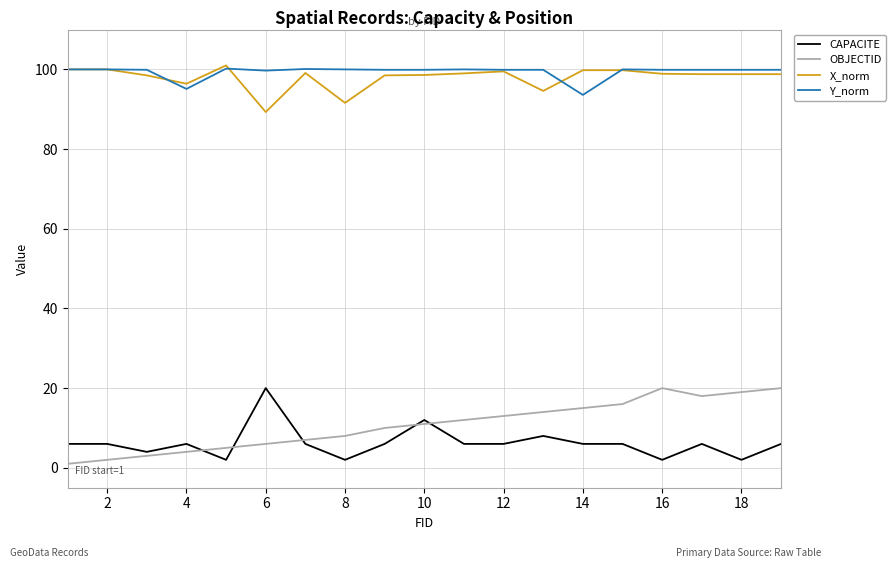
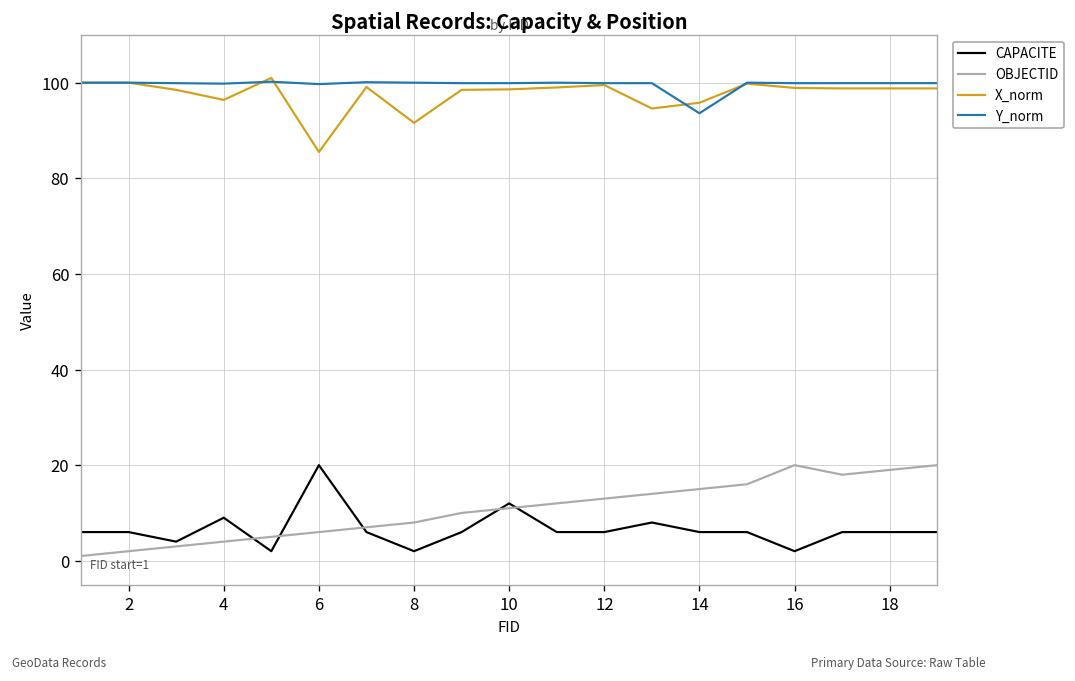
  {
    "CAPACITE": {
      "2": 6,
-     "4": 6,
+     "4": 9,
      "6": 20,
      "8": 2,
      "10": 12,
      "12": 6,
      "14": 6,
      "16": 2,
-     "18": 2
+     "18": 6
    },
    "OBJECTID": {
      "4": 4,
      "6": 6,
      "8": 8,
      "10": 11,
      "12": 13,
      "14": 15,
      "16": 20,
      "18": 19
    },
    "X_norm": {
      "4": 96,
-     "6": 89,
+     "6": 86,
      "8": 92,
      "10": 99,
-     "14": 100,
+     "14": 96,
      "16": 99,
      "18": 99
    },
    "Y_norm": {
-     "4": 95,
+     "4": 100,
      "6": 100,
      "8": 100,
      "10": 100,
      "14": 94,
      "16": 100,
      "18": 100
    }
  }
